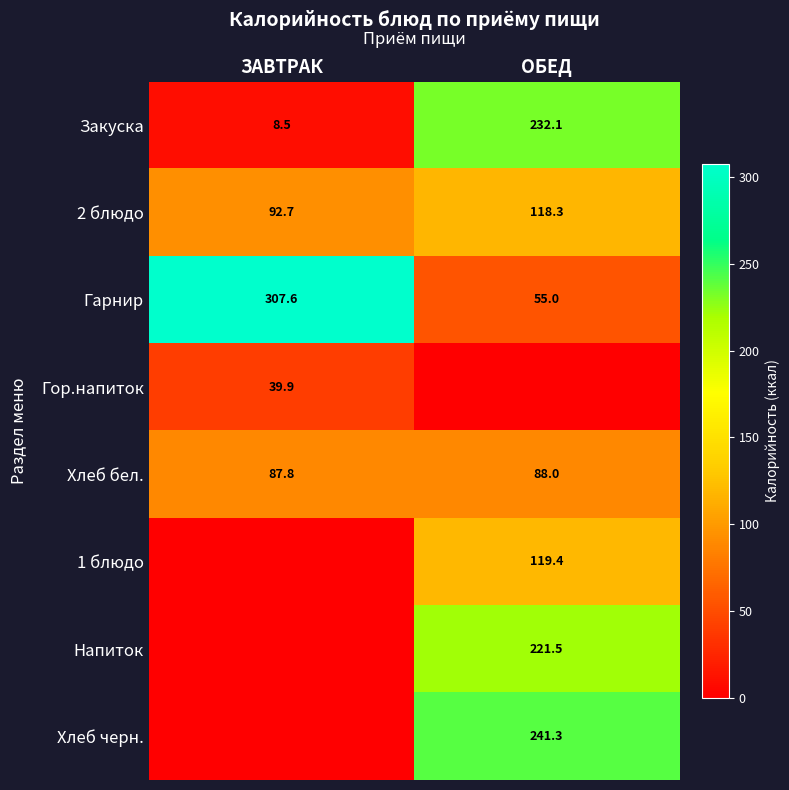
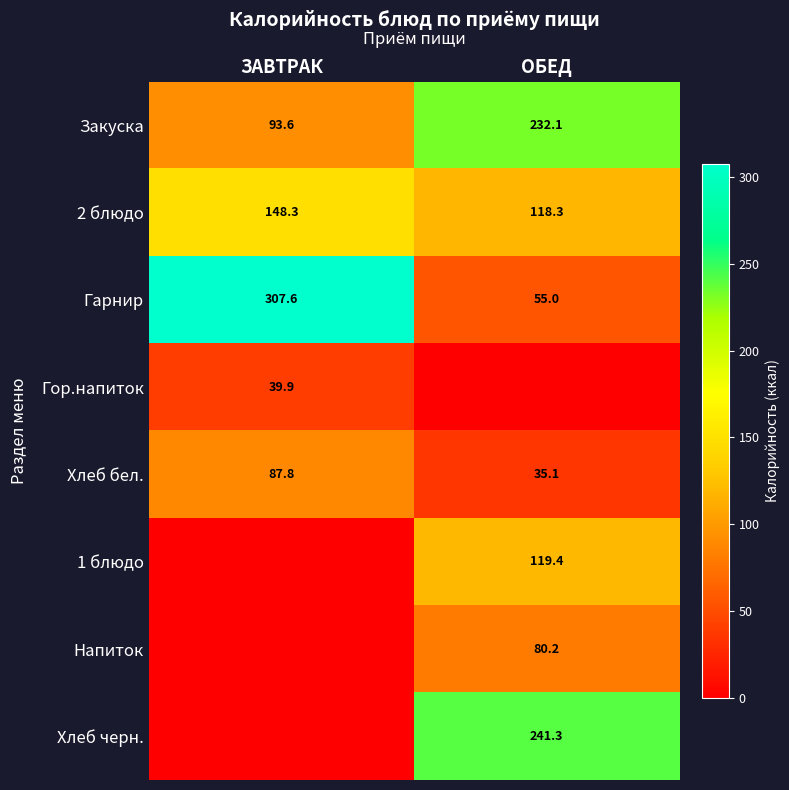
  {
    "Закуска": {
-     "ЗАВТРАК": 8.5,
+     "ЗАВТРАК": 93.6,
      "ОБЕД": 232.1
    },
    "2 блюдо": {
-     "ЗАВТРАК": 92.7,
+     "ЗАВТРАК": 148.3,
      "ОБЕД": 118.3
    },
    "Гарнир": {
      "ЗАВТРАК": 307.6,
      "ОБЕД": 55.0
    },
    "Гор.напиток": {
      "ЗАВТРАК": 39.9
    },
    "Хлеб бел.": {
      "ЗАВТРАК": 87.8,
-     "ОБЕД": 88.0
+     "ОБЕД": 35.1
    },
    "1 блюдо": {
      "ОБЕД": 119.4
    },
    "Напиток": {
-     "ОБЕД": 221.5
+     "ОБЕД": 80.2
    },
    "Хлеб черн.": {
      "ОБЕД": 241.3
    }
  }
